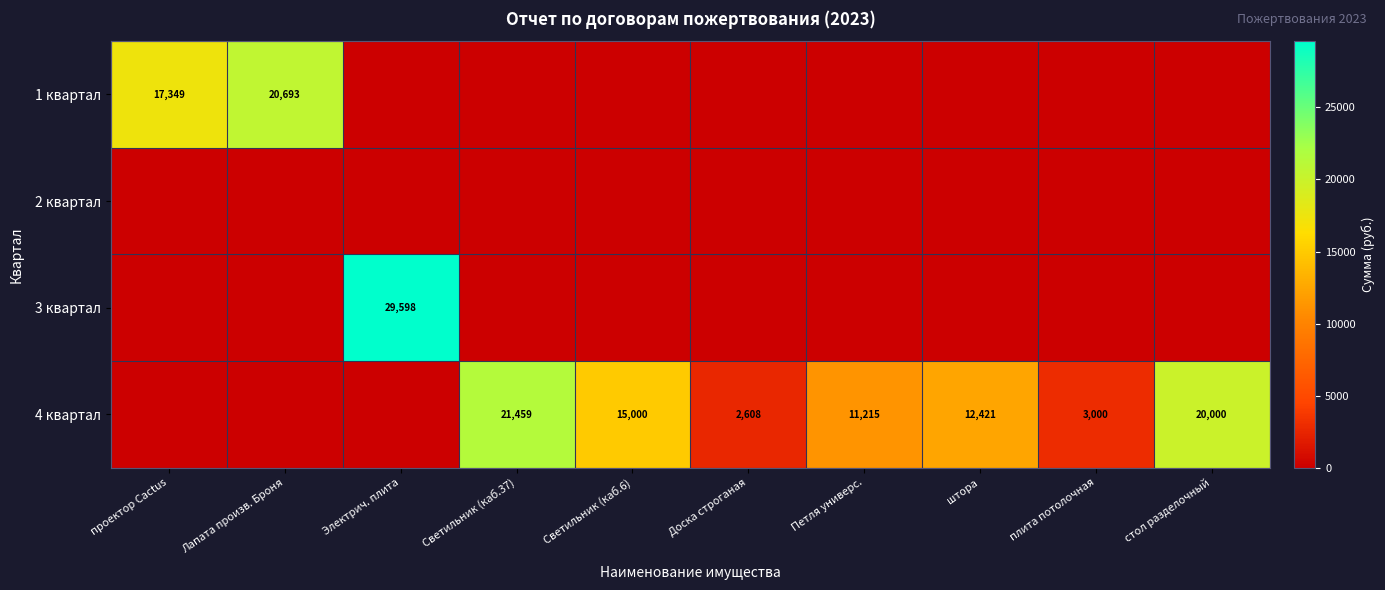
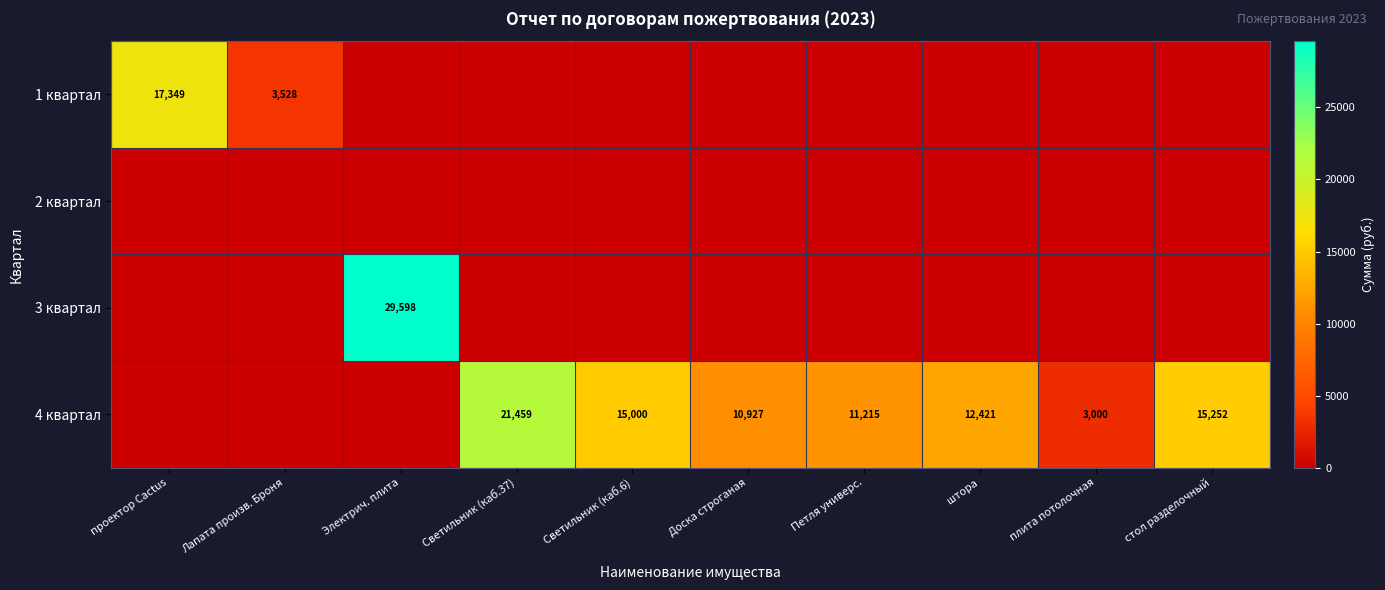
  {
    "1 квартал": {
      "проектор Cactus": "17,349",
-     "Лапата произв. Броня": "20,693"
+     "Лапата произв. Броня": "3,528"
    },
    "3 квартал": {
      "Электрич. плита": "29,598"
    },
    "4 квартал": {
      "Светильник (каб.37)": "21,459",
      "Светильник (каб.6)": "15,000",
-     "Доска строганая": "2,608",
+     "Доска строганая": "10,927",
      "Петля универс.": "11,215",
      "штора": "12,421",
      "плита потолочная": "3,000",
-     "стол разделочный": "20,000"
+     "стол разделочный": "15,252"
    }
  }
